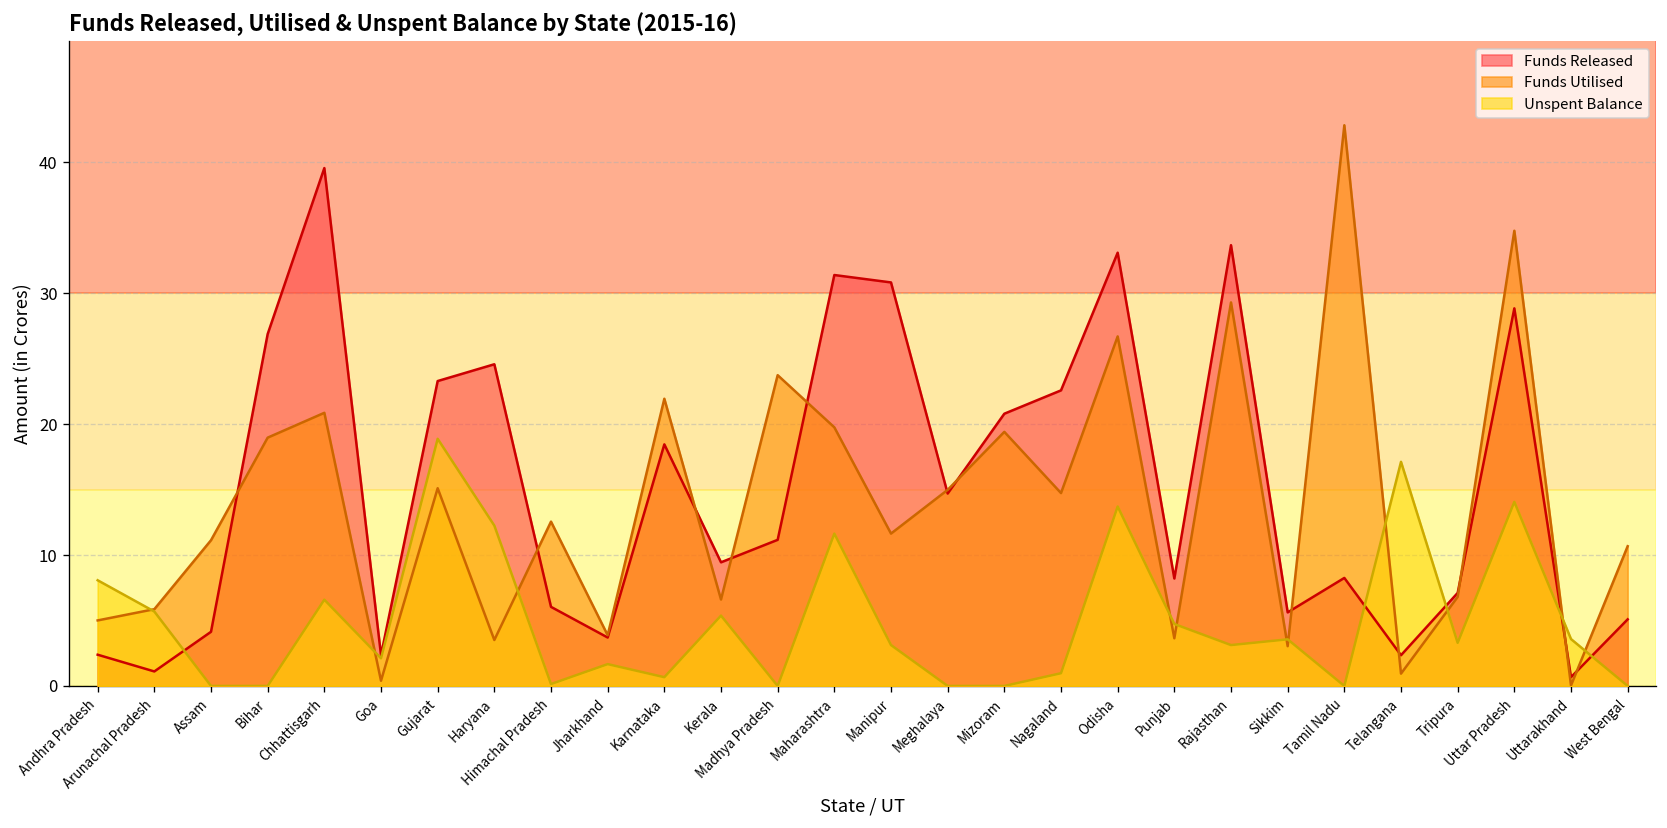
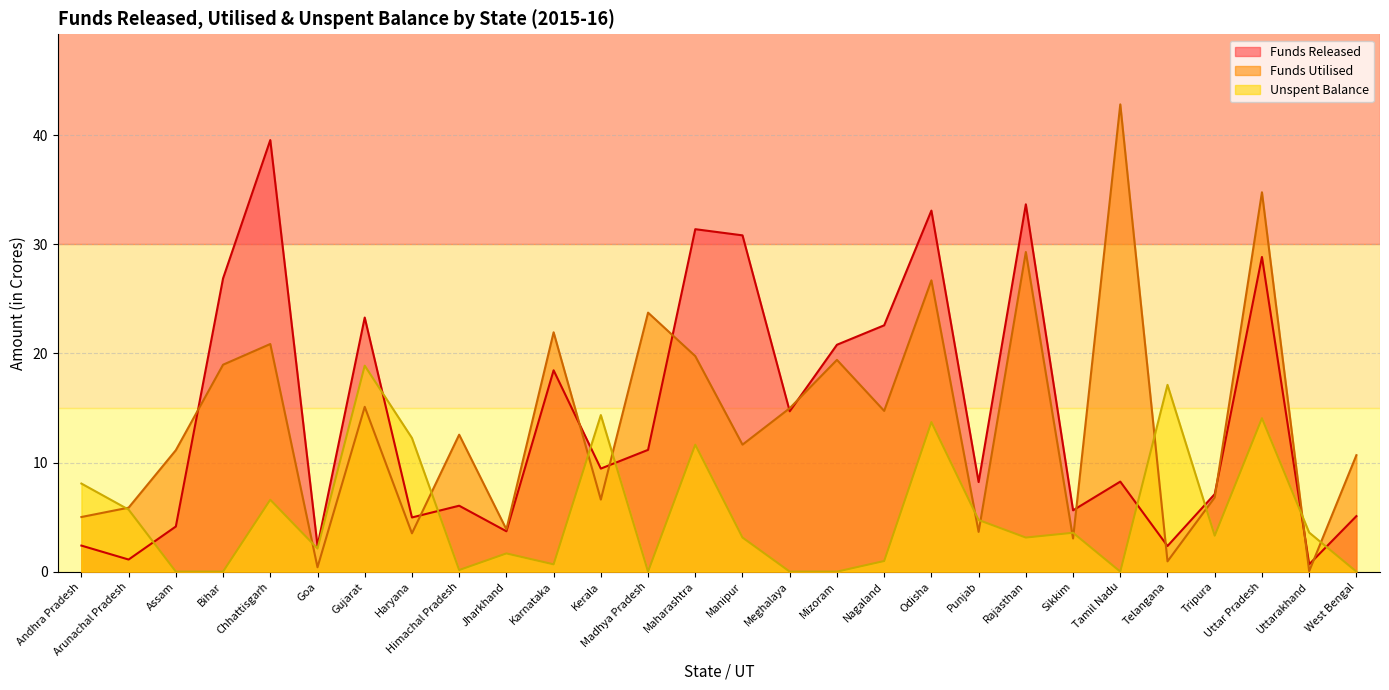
  {
    "Funds Released": {
      "Andhra Pradesh": 2.4,
      "Arunachal Pradesh": 1.1,
      "Assam": 4.1,
      "Bihar": 26.9,
      "Chhattisgarh": 39.6,
      "Goa": 2.4,
      "Gujarat": 23.3,
-     "Haryana": 24.6,
+     "Haryana": 5.0,
      "Himachal Pradesh": 6.0,
      "Karnataka": 18.5,
      "Kerala": 9.4,
      "Madhya Pradesh": 11.2,
      "Maharashtra": 31.4,
      "Manipur": 30.8,
      "Meghalaya": 14.7,
      "Mizoram": 20.8,
      "Nagaland": 22.6,
      "Odisha": 33.1,
      "Punjab": 8.2,
      "Rajasthan": 33.7,
      "Sikkim": 5.6,
      "Tamil Nadu": 8.3,
      "Telangana": 2.3,
      "Tripura": 7.1,
      "Uttar Pradesh": 28.8,
      "Uttarakhand": 0.7,
      "West Bengal": 5.1
    },
    "Funds Utilised": {
      "Andhra Pradesh": 5.0,
      "Assam": 11.1,
      "Bihar": 19.0,
      "Chhattisgarh": 20.9,
      "Goa": 0.4,
      "Gujarat": 15.1,
      "Haryana": 3.5,
      "Himachal Pradesh": 12.6,
      "Karnataka": 21.9,
      "Kerala": 6.6,
      "Madhya Pradesh": 23.7,
      "Maharashtra": 19.8,
      "Manipur": 11.6,
      "Meghalaya": 15.0,
      "Mizoram": 19.4,
      "Nagaland": 14.7,
      "Odisha": 26.7,
      "Punjab": 3.6,
      "Rajasthan": 29.3,
      "Sikkim": 3.0,
      "Tamil Nadu": 42.8,
      "Telangana": 0.9,
      "Tripura": 6.8,
      "Uttar Pradesh": 34.8,
      "Uttarakhand": 0.0,
      "West Bengal": 10.7
    },
    "Unspent Balance": {
      "Andhra Pradesh": 8.1,
      "Assam": 0.0,
      "Bihar": 0.0,
      "Chhattisgarh": 6.6,
      "Goa": 2.1,
      "Gujarat": 18.9,
      "Haryana": 12.2,
      "Himachal Pradesh": 0.1,
      "Jharkhand": 1.7,
      "Karnataka": 0.7,
-     "Kerala": 5.4,
+     "Kerala": 14.3,
      "Madhya Pradesh": 0.0,
      "Maharashtra": 11.6,
      "Manipur": 3.1,
      "Meghalaya": 0.0,
      "Mizoram": 0.0,
      "Nagaland": 1.0,
      "Odisha": 13.7,
      "Punjab": 4.7,
      "Rajasthan": 3.1,
      "Sikkim": 3.6,
      "Tamil Nadu": 0.0,
      "Telangana": 17.1,
      "Tripura": 3.3,
      "Uttar Pradesh": 14.1,
      "Uttarakhand": 3.6,
      "West Bengal": 0.0
    }
  }
